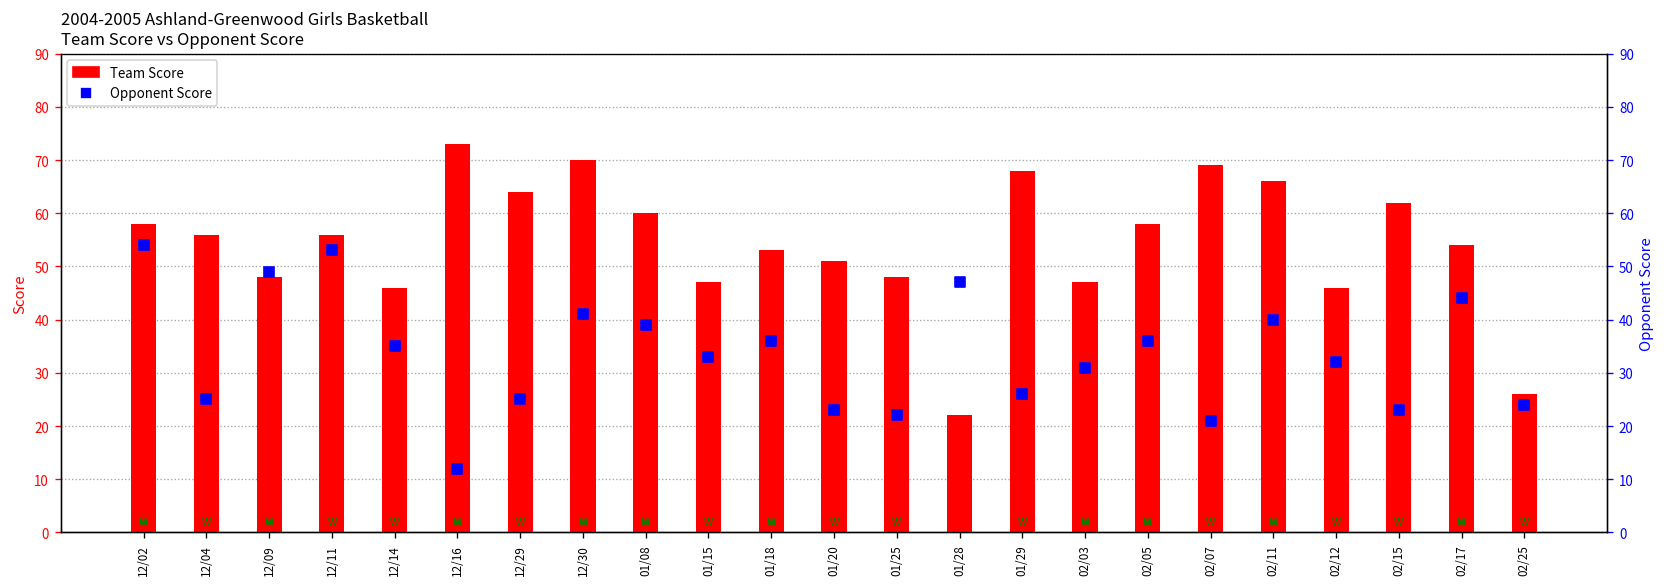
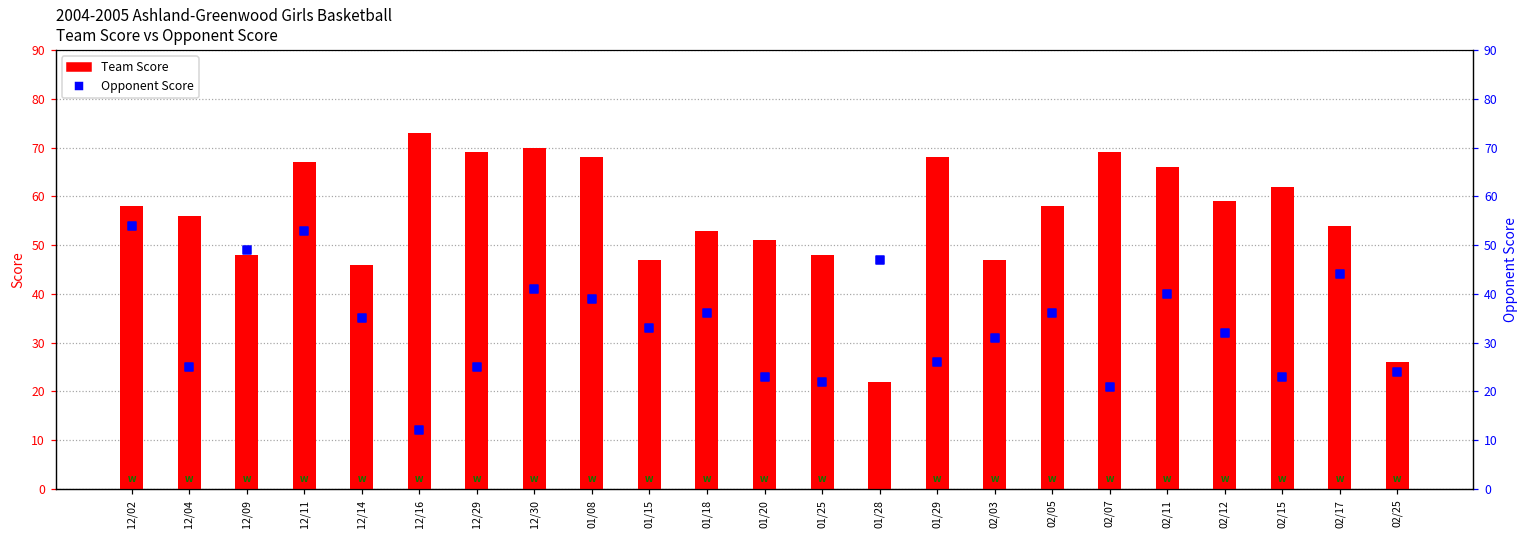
  {
    "Team Score": {
      "12/02": 58,
      "12/04": 56,
      "12/09": 48,
-     "12/11": 56,
+     "12/11": 67,
      "12/14": 46,
      "12/16": 73,
-     "12/29": 64,
+     "12/29": 69,
      "12/30": 70,
-     "01/08": 60,
+     "01/08": 68,
      "01/15": 47,
      "01/18": 53,
      "01/20": 51,
      "01/25": 48,
      "01/28": 22,
      "01/29": 68,
      "02/03": 47,
      "02/05": 58,
      "02/07": 69,
      "02/11": 66,
-     "02/12": 46,
+     "02/12": 59,
      "02/15": 62,
      "02/17": 54,
      "02/25": 26
    }
  }
